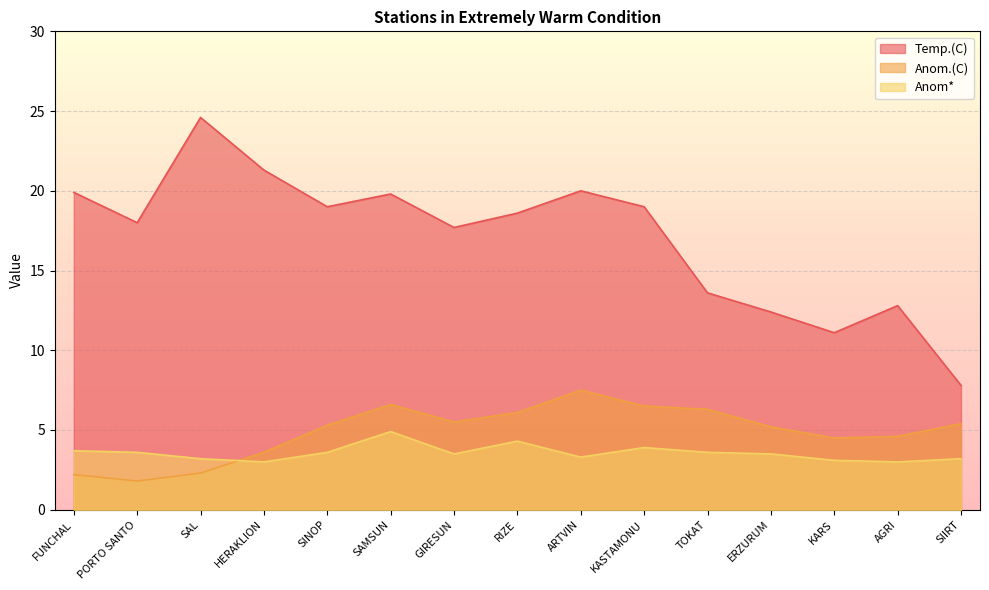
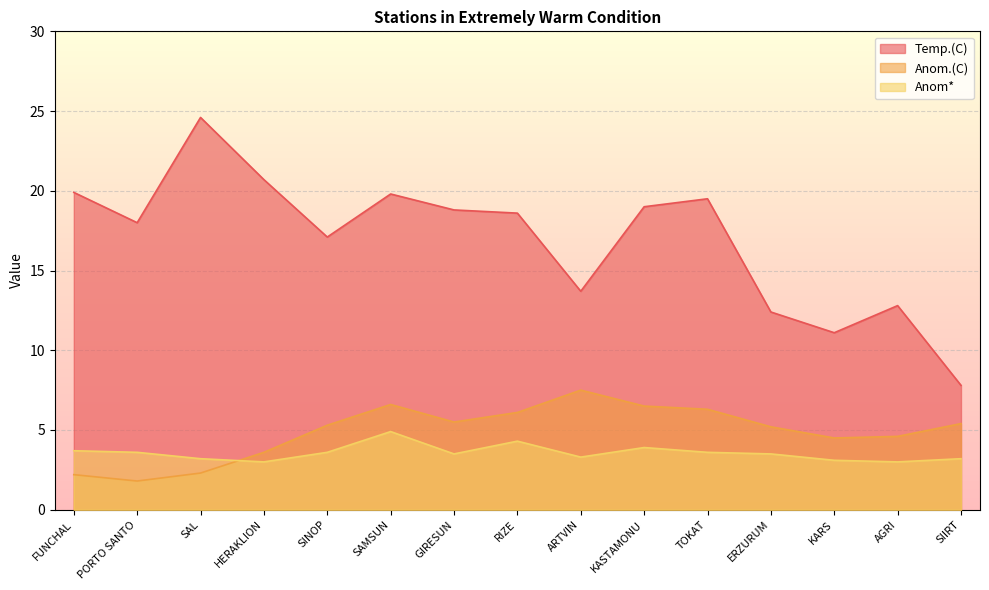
  {
    "Temp.(C)": {
      "FUNCHAL": 19.9,
      "PORTO SANTO": 18.0,
      "SAL": 24.6,
-     "HERAKLION": 21.3,
-     "SINOP": 19.0,
+     "HERAKLION": 20.7,
+     "SINOP": 17.1,
      "SAMSUN": 19.8,
-     "GIRESUN": 17.7,
+     "GIRESUN": 18.8,
      "RIZE": 18.6,
-     "ARTVIN": 20.0,
+     "ARTVIN": 13.7,
      "KASTAMONU": 19.0,
-     "TOKAT": 13.6,
+     "TOKAT": 19.5,
      "ERZURUM": 12.4,
      "KARS": 11.1,
      "AGRI": 12.8,
      "SIIRT": 7.8
    }
  }
